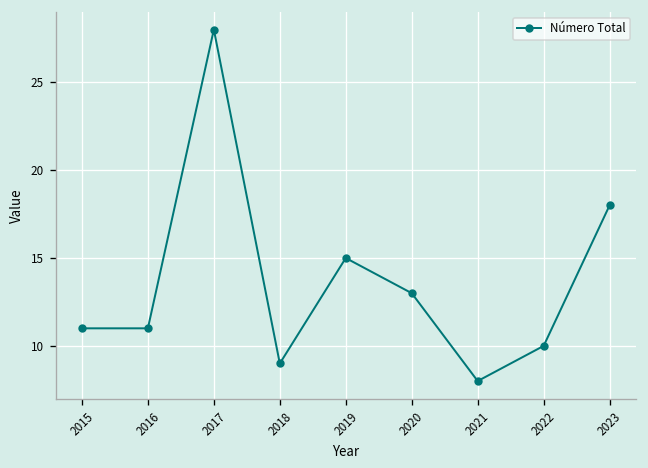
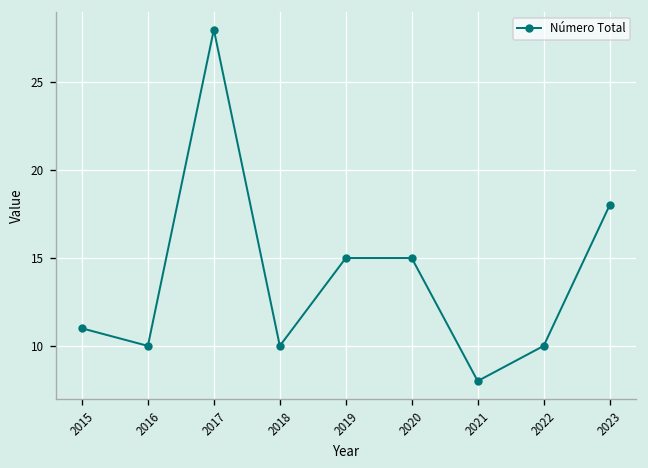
  {
    "2015": 11,
-   "2016": 11,
+   "2016": 10,
    "2017": 28,
-   "2018": 9,
+   "2018": 10,
    "2019": 15,
-   "2020": 13,
+   "2020": 15,
    "2021": 8,
    "2022": 10,
    "2023": 18
  }
